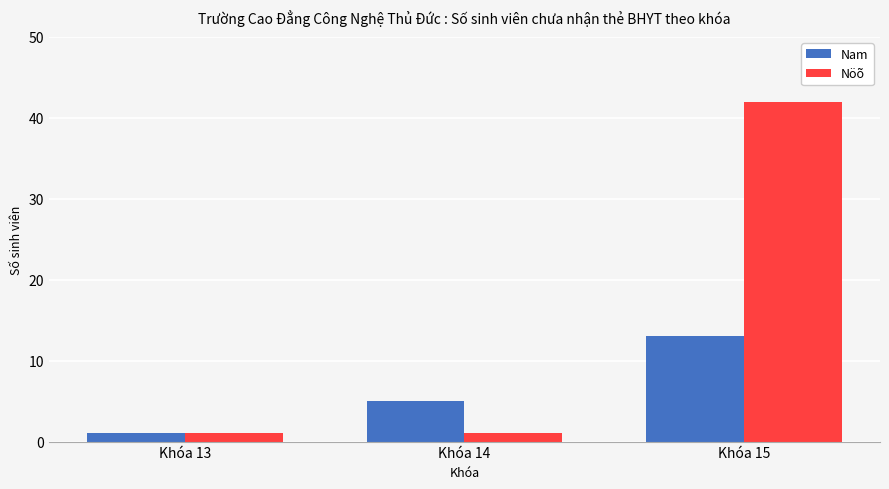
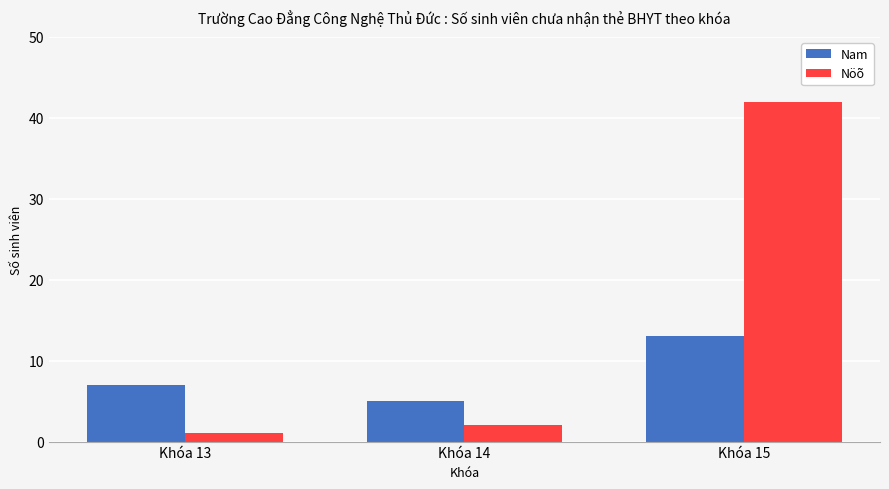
  {
    "Nam": {
-     "Khóa 13": 1,
+     "Khóa 13": 7,
      "Khóa 14": 5,
      "Khóa 15": 13
    },
    "Nöõ": {
      "Khóa 13": 1,
-     "Khóa 14": 1,
+     "Khóa 14": 2,
      "Khóa 15": 42
    }
  }
